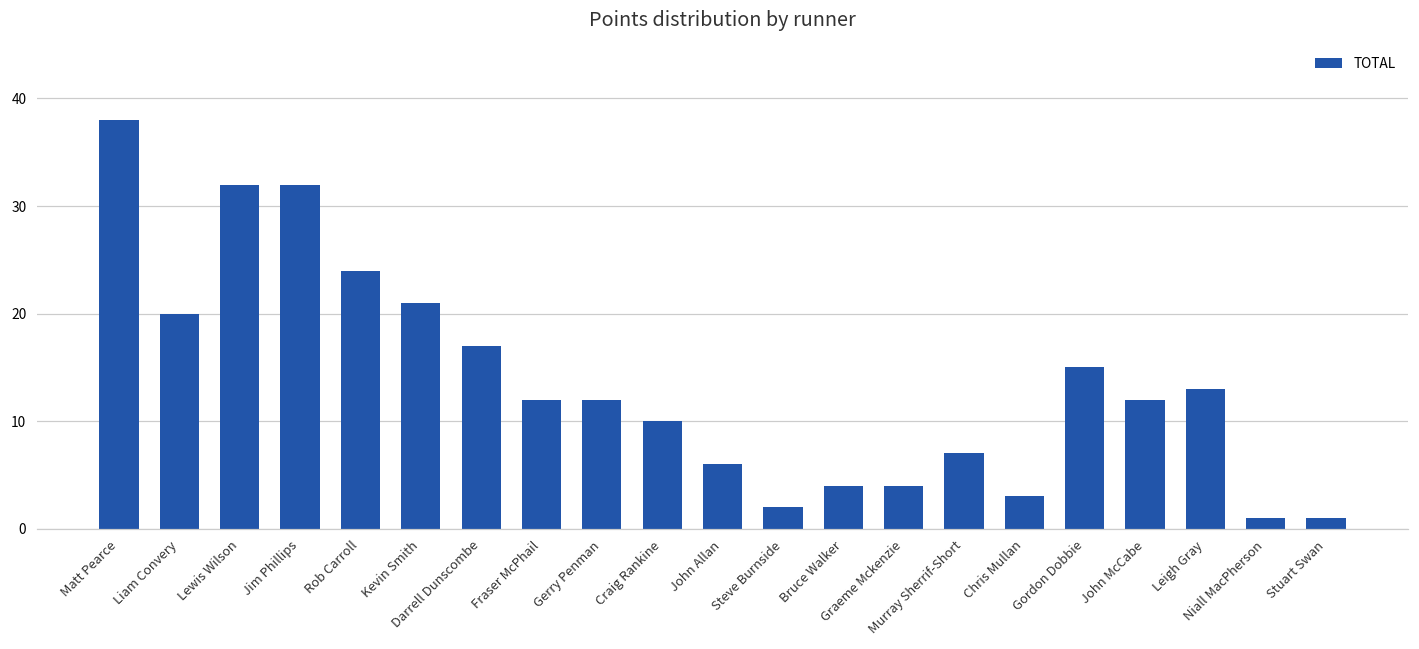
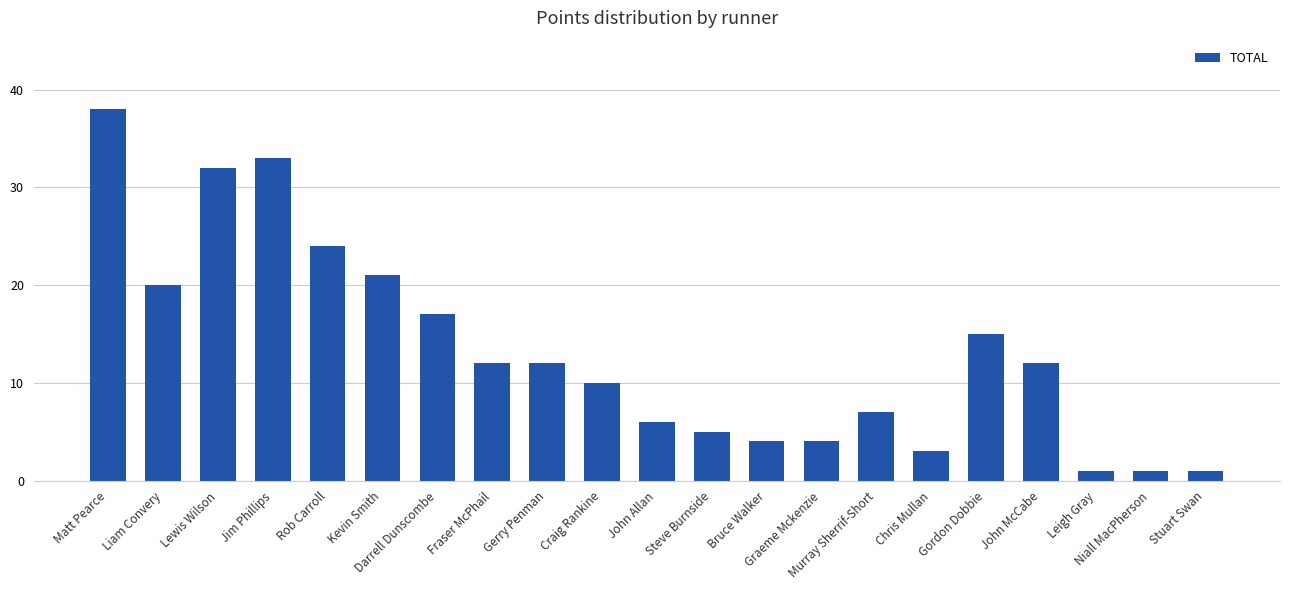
  {
    "Matt Pearce": 38,
    "Liam Convery": 20,
    "Lewis Wilson": 32,
-   "Jim Phillips": 32,
+   "Jim Phillips": 33,
    "Rob Carroll": 24,
    "Kevin Smith": 21,
    "Darrell Dunscombe": 17,
    "Fraser McPhail": 12,
    "Gerry Penman": 12,
    "Craig Rankine": 10,
    "John Allan": 6,
-   "Steve Burnside": 2,
+   "Steve Burnside": 5,
    "Bruce Walker": 4,
    "Graeme Mckenzie": 4,
    "Murray Sherrif-Short": 7,
    "Chris Mullan": 3,
    "Gordon Dobbie": 15,
    "John McCabe": 12,
-   "Leigh Gray": 13,
+   "Leigh Gray": 1,
    "Niall MacPherson": 1,
    "Stuart Swan": 1
  }
